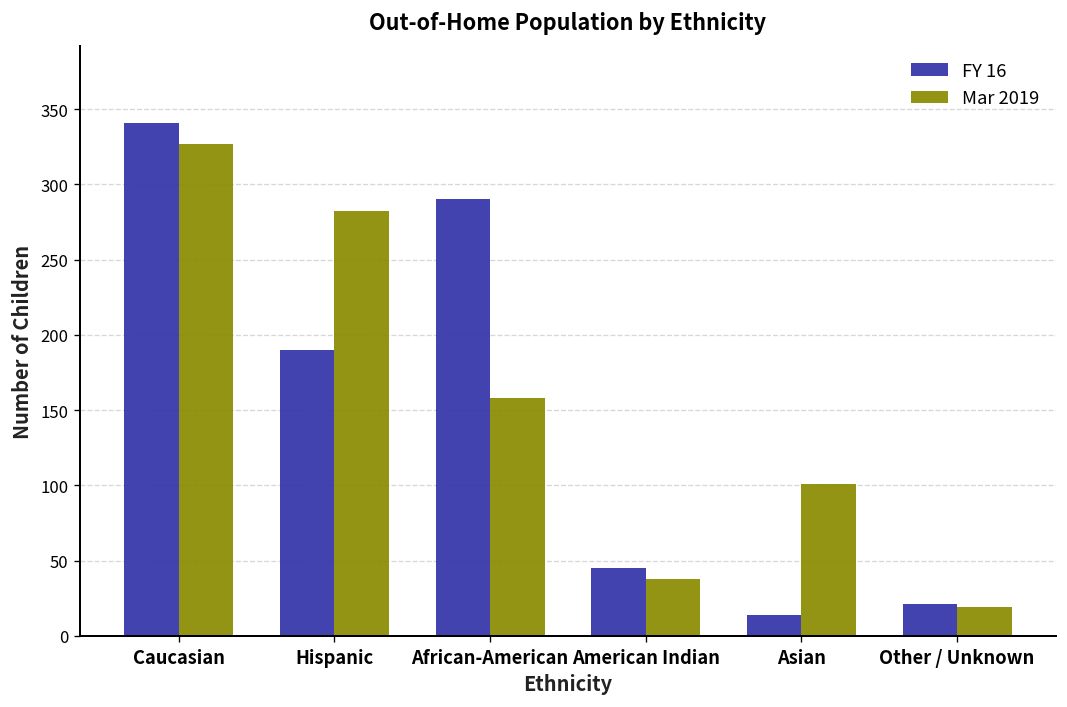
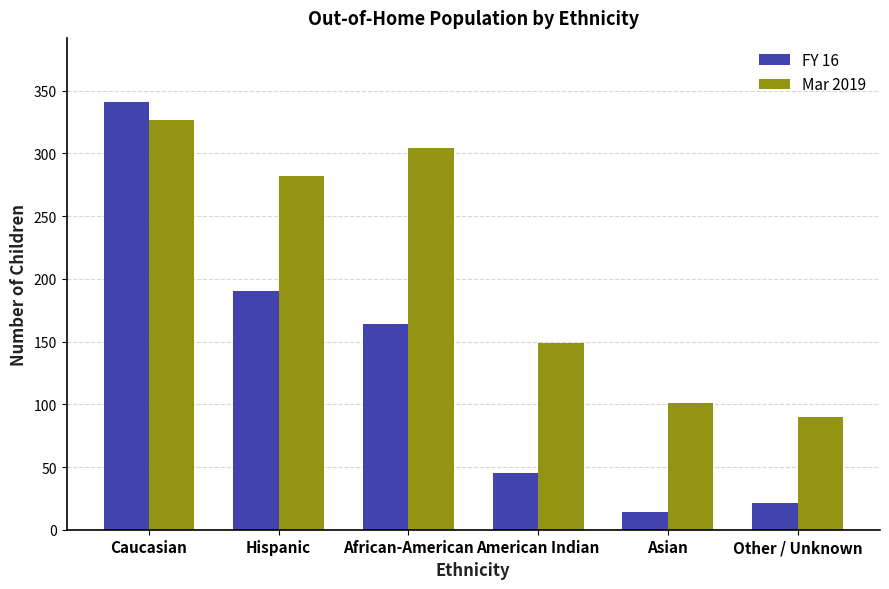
  {
    "FY 16": {
      "Caucasian": 341,
      "Hispanic": 190,
-     "African-American": 290,
+     "African-American": 164,
      "American Indian": 45,
      "Asian": 14,
      "Other / Unknown": 21
    },
    "Mar 2019": {
      "Caucasian": 327,
      "Hispanic": 282,
-     "African-American": 158,
-     "American Indian": 38,
+     "African-American": 304,
+     "American Indian": 149,
      "Asian": 101,
-     "Other / Unknown": 19
+     "Other / Unknown": 90
    }
  }
